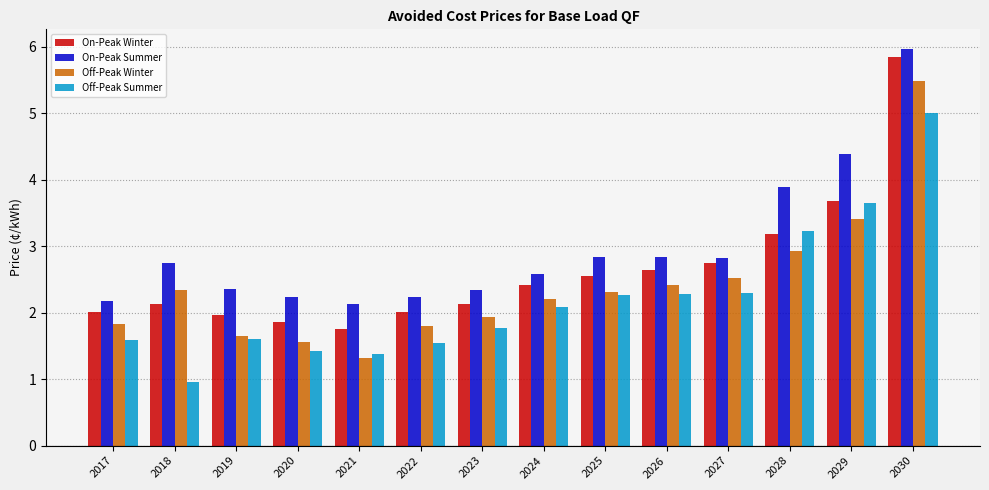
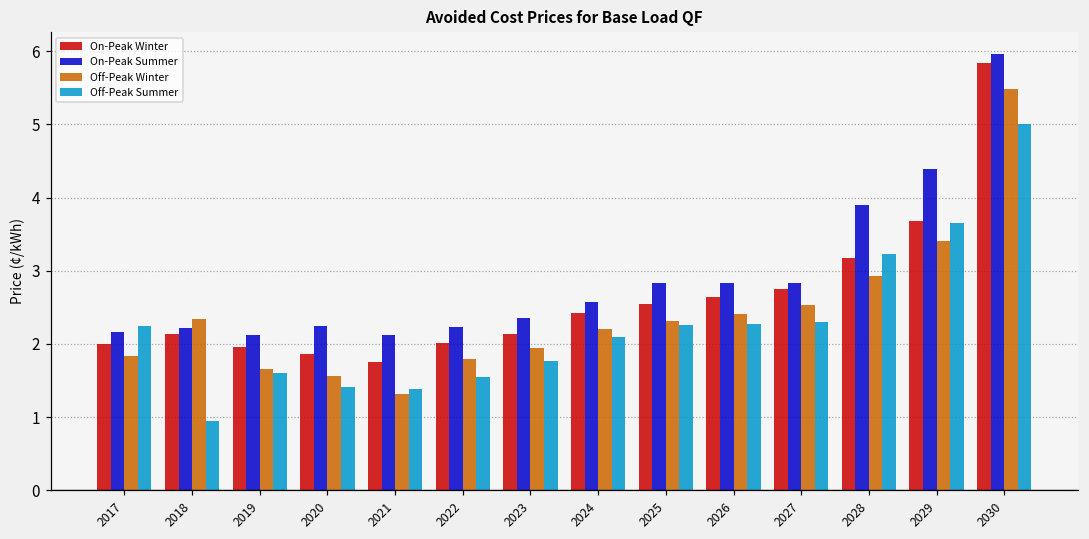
  {
    "On-Peak Winter": {
      "2017": 2.0,
      "2018": 2.1,
      "2019": 2.0,
      "2020": 1.9,
      "2021": 1.8,
      "2022": 2.0,
      "2023": 2.1,
      "2024": 2.4,
      "2025": 2.5,
      "2026": 2.6,
      "2027": 2.8,
      "2028": 3.2,
      "2029": 3.7,
      "2030": 5.8
    },
    "On-Peak Summer": {
      "2017": 2.2,
-     "2018": 2.7,
-     "2019": 2.3,
+     "2018": 2.2,
+     "2019": 2.1,
      "2020": 2.2,
      "2021": 2.1,
      "2022": 2.2,
      "2023": 2.3,
      "2024": 2.6,
      "2025": 2.8,
      "2026": 2.8,
      "2027": 2.8,
      "2028": 3.9,
      "2029": 4.4,
      "2030": 6.0
    },
    "Off-Peak Winter": {
      "2017": 1.8,
      "2018": 2.3,
      "2019": 1.7,
      "2020": 1.6,
      "2021": 1.3,
      "2022": 1.8,
      "2023": 1.9,
      "2024": 2.2,
      "2025": 2.3,
      "2026": 2.4,
      "2027": 2.5,
      "2028": 2.9,
      "2029": 3.4,
      "2030": 5.5
    },
    "Off-Peak Summer": {
-     "2017": 1.6,
+     "2017": 2.2,
      "2018": 1.0,
      "2019": 1.6,
      "2020": 1.4,
      "2021": 1.4,
      "2022": 1.5,
      "2023": 1.8,
      "2024": 2.1,
      "2025": 2.3,
      "2026": 2.3,
      "2027": 2.3,
      "2028": 3.2,
      "2029": 3.6,
      "2030": 5.0
    }
  }
